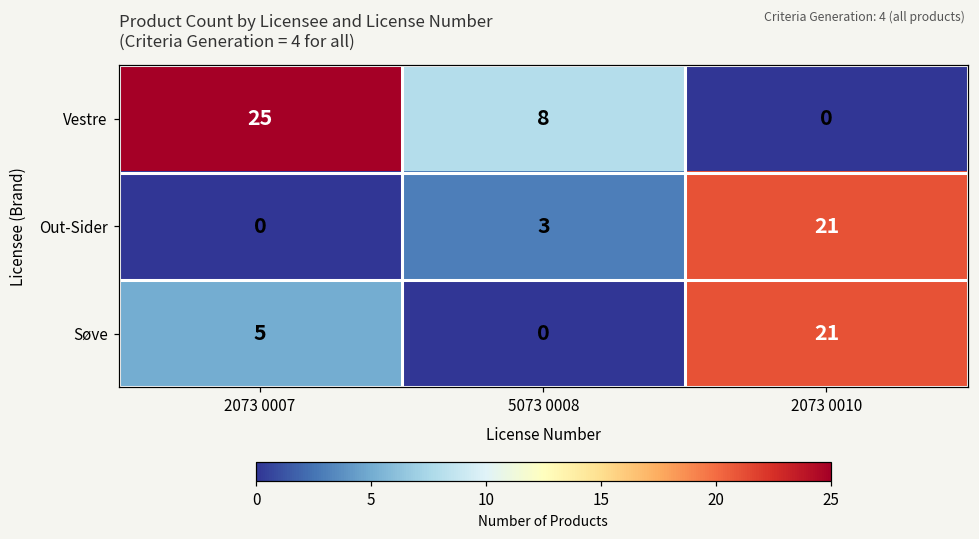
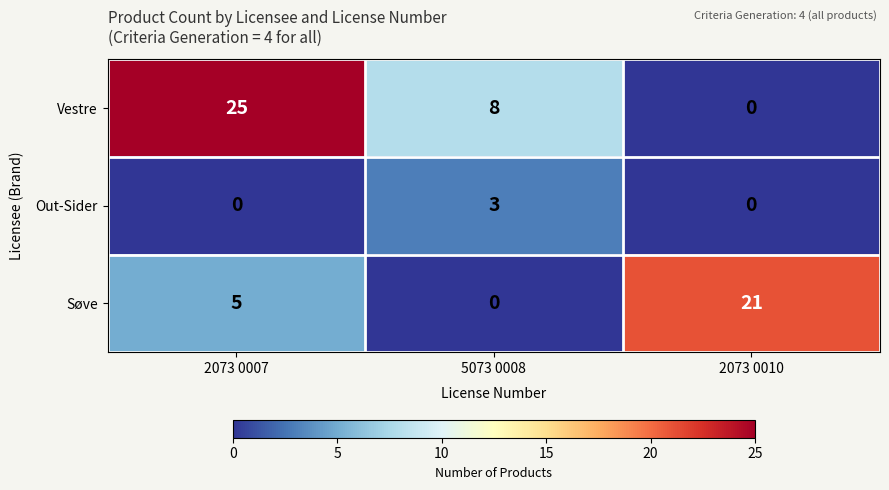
  {
    "Vestre": {
      "2073 0007": 25,
      "5073 0008": 8,
      "2073 0010": 0
    },
    "Out-Sider": {
      "2073 0007": 0,
      "5073 0008": 3,
-     "2073 0010": 21
+     "2073 0010": 0
    },
    "Søve": {
      "2073 0007": 5,
      "5073 0008": 0,
      "2073 0010": 21
    }
  }
